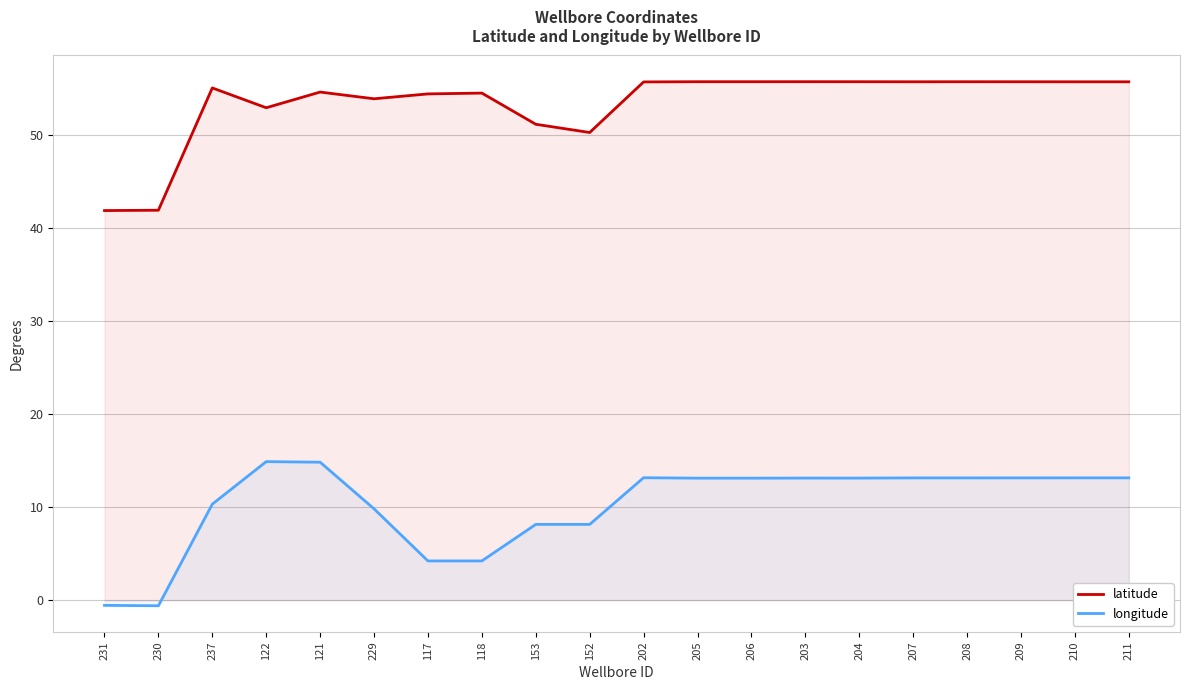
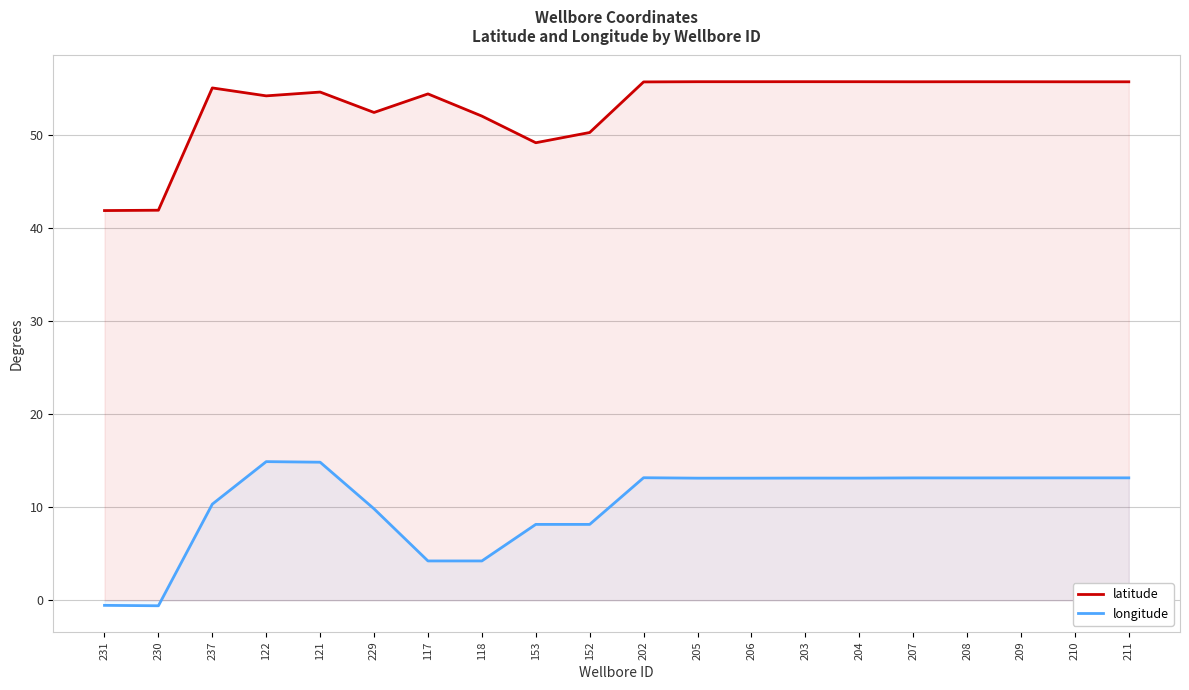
  {
    "latitude": {
      "231": 42,
      "230": 42,
      "237": 55,
-     "122": 53,
+     "122": 54,
      "121": 55,
-     "229": 54,
+     "229": 52,
      "117": 54,
-     "118": 54,
-     "153": 51,
+     "118": 52,
+     "153": 49,
      "152": 50,
      "202": 56,
      "205": 56,
      "206": 56,
      "203": 56,
      "204": 56,
      "207": 56,
      "208": 56,
      "209": 56,
      "210": 56,
      "211": 56
    }
  }
